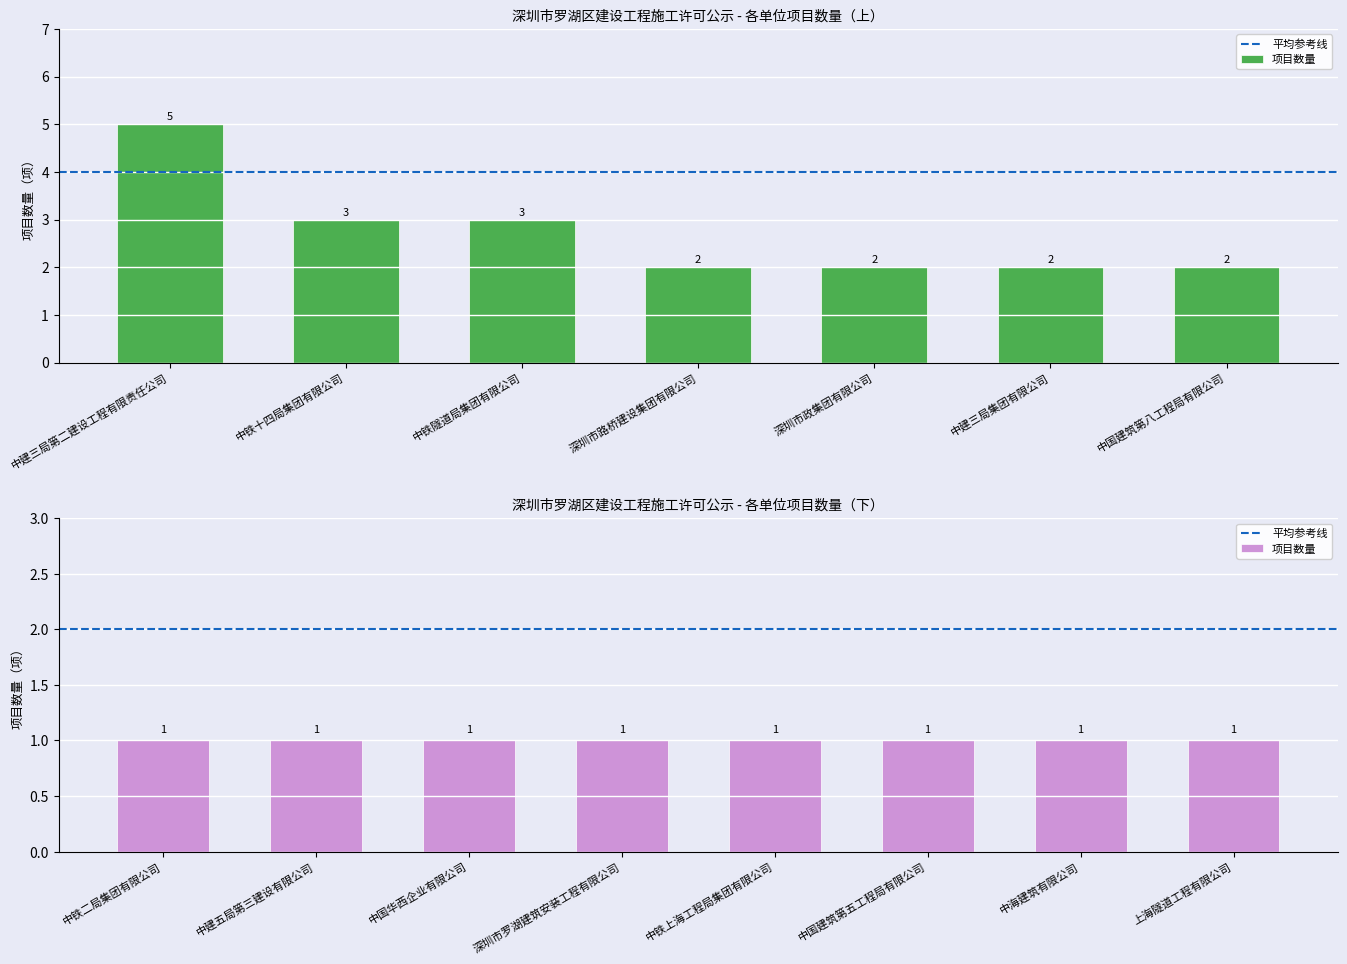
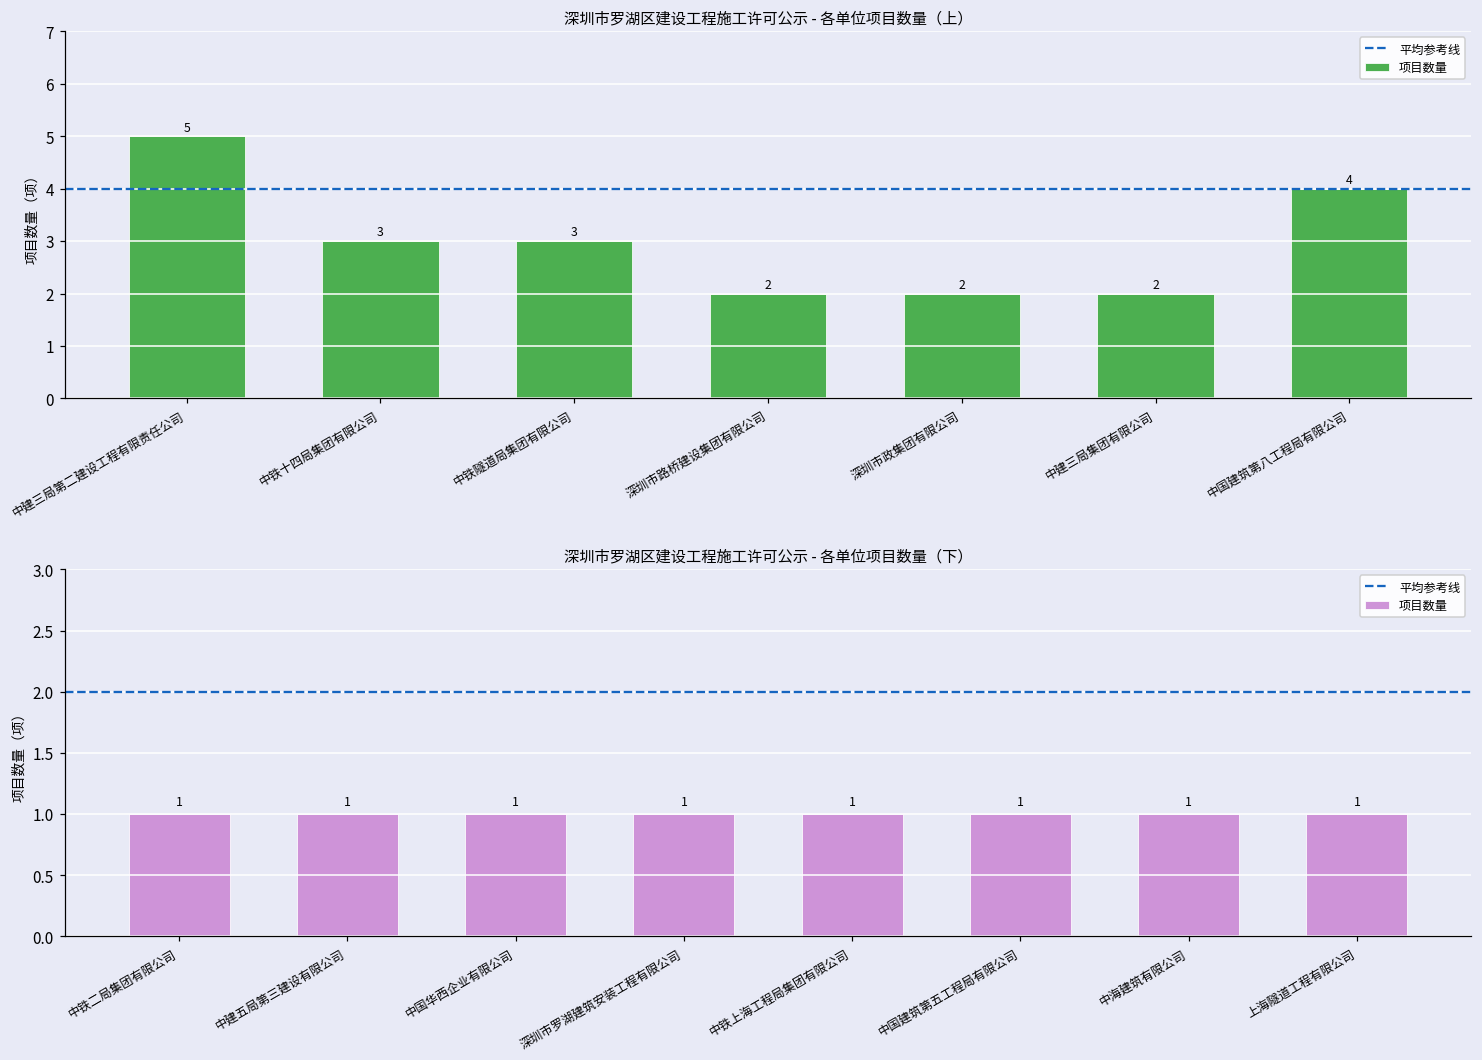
  {
    "深圳市罗湖区建设工程施工许可公示 - 各单位项目数量（上）": {
      "中建三局第二建设工程有限责任公司": 5,
      "中铁十四局集团有限公司": 3,
      "中铁隧道局集团有限公司": 3,
      "深圳市路桥建设集团有限公司": 2,
      "深圳市政集团有限公司": 2,
      "中建三局集团有限公司": 2,
-     "中国建筑第八工程局有限公司": 2
+     "中国建筑第八工程局有限公司": 4
    },
    "深圳市罗湖区建设工程施工许可公示 - 各单位项目数量（下）": {
      "中铁二局集团有限公司": 1,
      "中建五局第三建设有限公司": 1,
      "中国华西企业有限公司": 1,
      "深圳市罗湖建筑安装工程有限公司": 1,
      "中铁上海工程局集团有限公司": 1,
      "中国建筑第五工程局有限公司": 1,
      "中海建筑有限公司": 1,
      "上海隧道工程有限公司": 1
    }
  }
